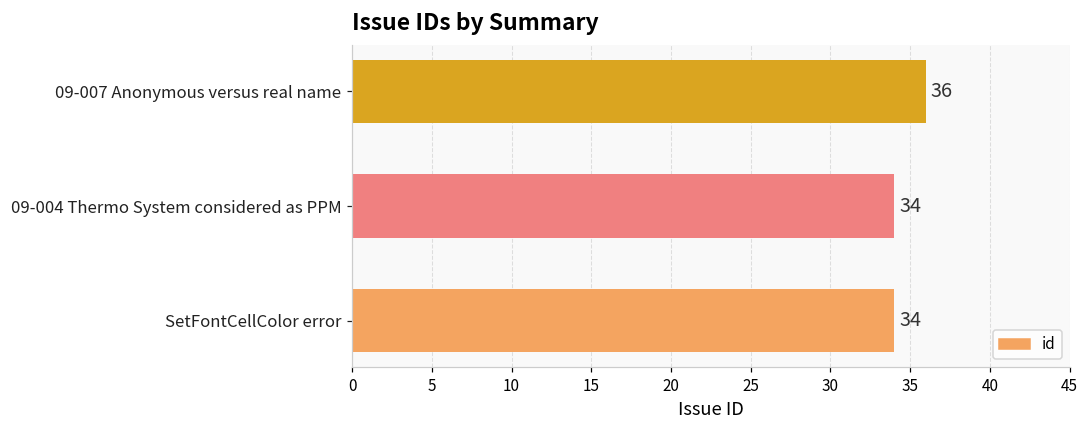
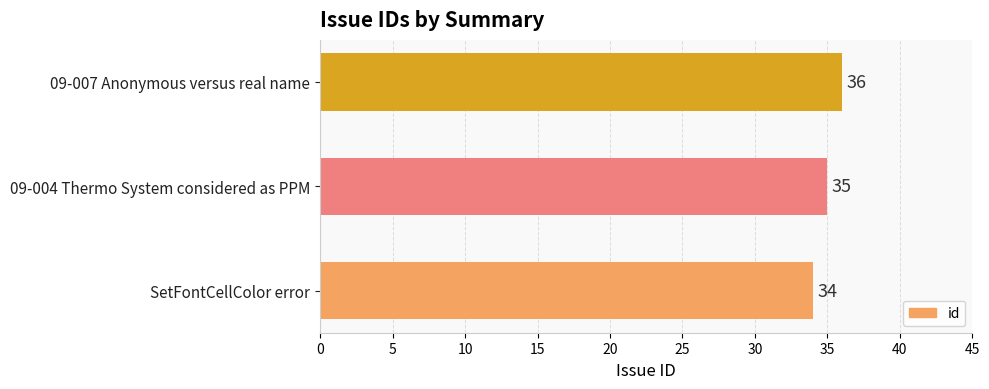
  {
    "09-007 Anonymous versus real name": 36,
-   "09-004 Thermo System considered as PPM": 34,
+   "09-004 Thermo System considered as PPM": 35,
    "SetFontCellColor error": 34
  }
